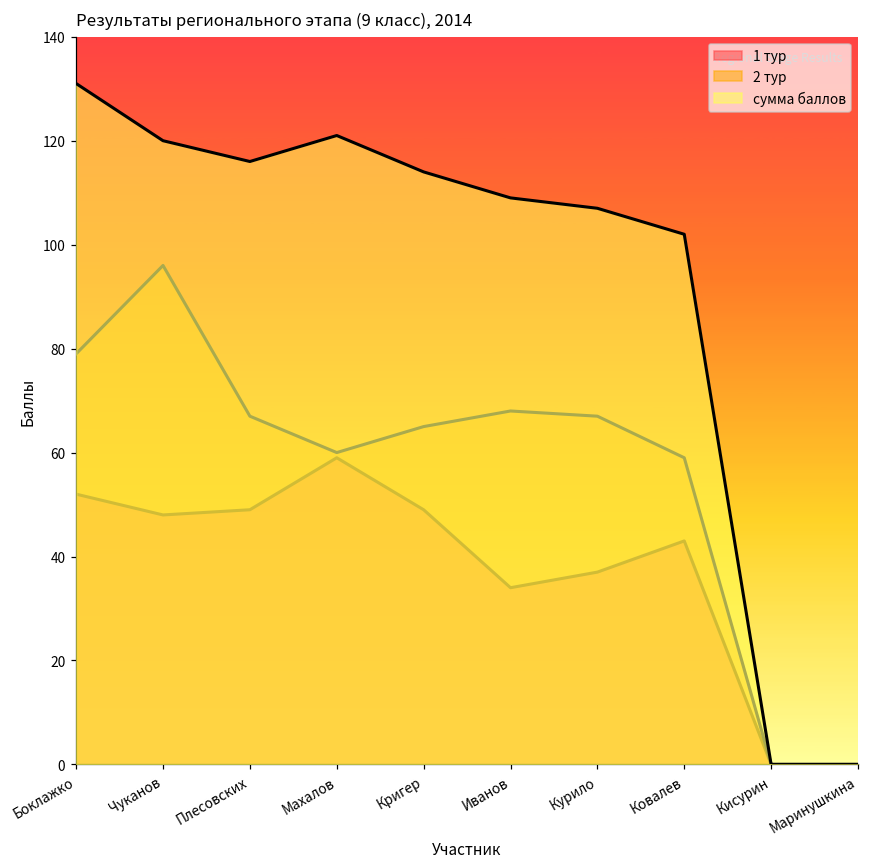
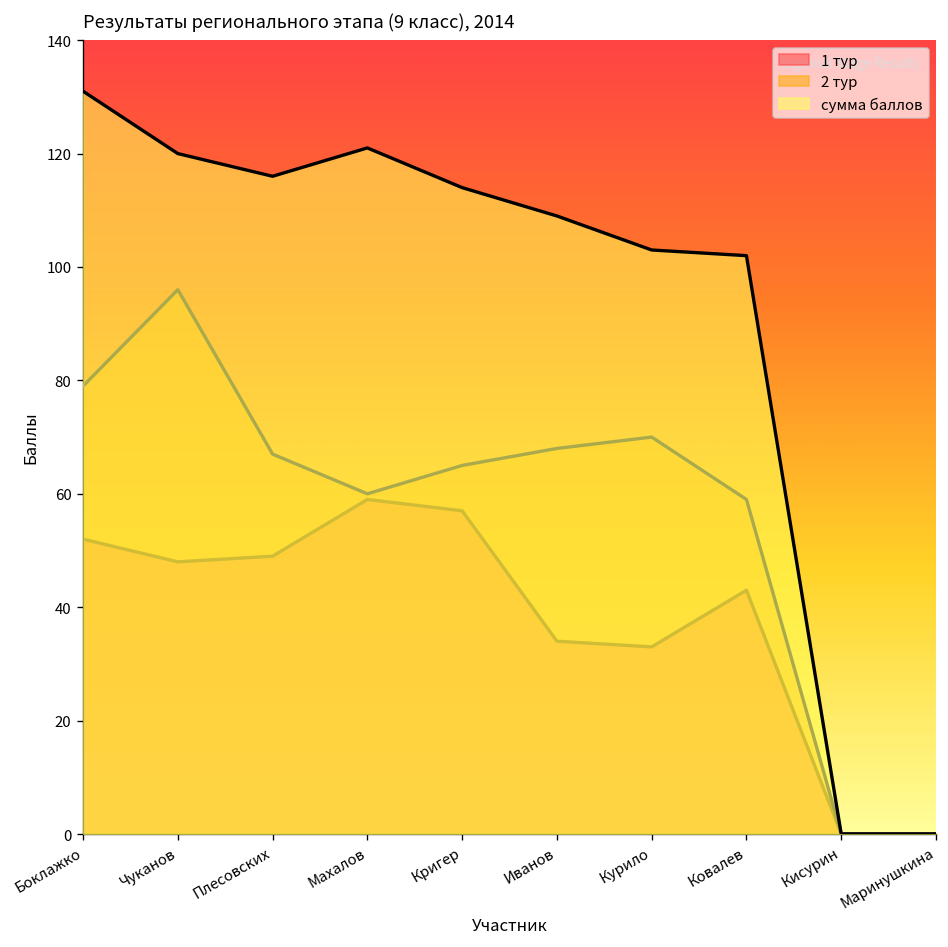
  {
    "1 тур": {
      "Боклажко": 52,
      "Чуканов": 48,
      "Плесовских": 49,
      "Махалов": 59,
-     "Кригер": 49,
+     "Кригер": 57,
      "Иванов": 34,
-     "Курило": 37,
+     "Курило": 33,
      "Ковалев": 43
    },
    "2 тур": {
      "Боклажко": 79,
      "Чуканов": 96,
      "Плесовских": 67,
      "Махалов": 60,
      "Кригер": 65,
      "Иванов": 68,
-     "Курило": 67,
+     "Курило": 70,
      "Ковалев": 59
    },
    "сумма баллов": {
      "Боклажко": 131,
      "Чуканов": 120,
      "Плесовских": 116,
      "Махалов": 121,
      "Кригер": 114,
      "Иванов": 109,
-     "Курило": 107,
+     "Курило": 103,
      "Ковалев": 102
    }
  }
